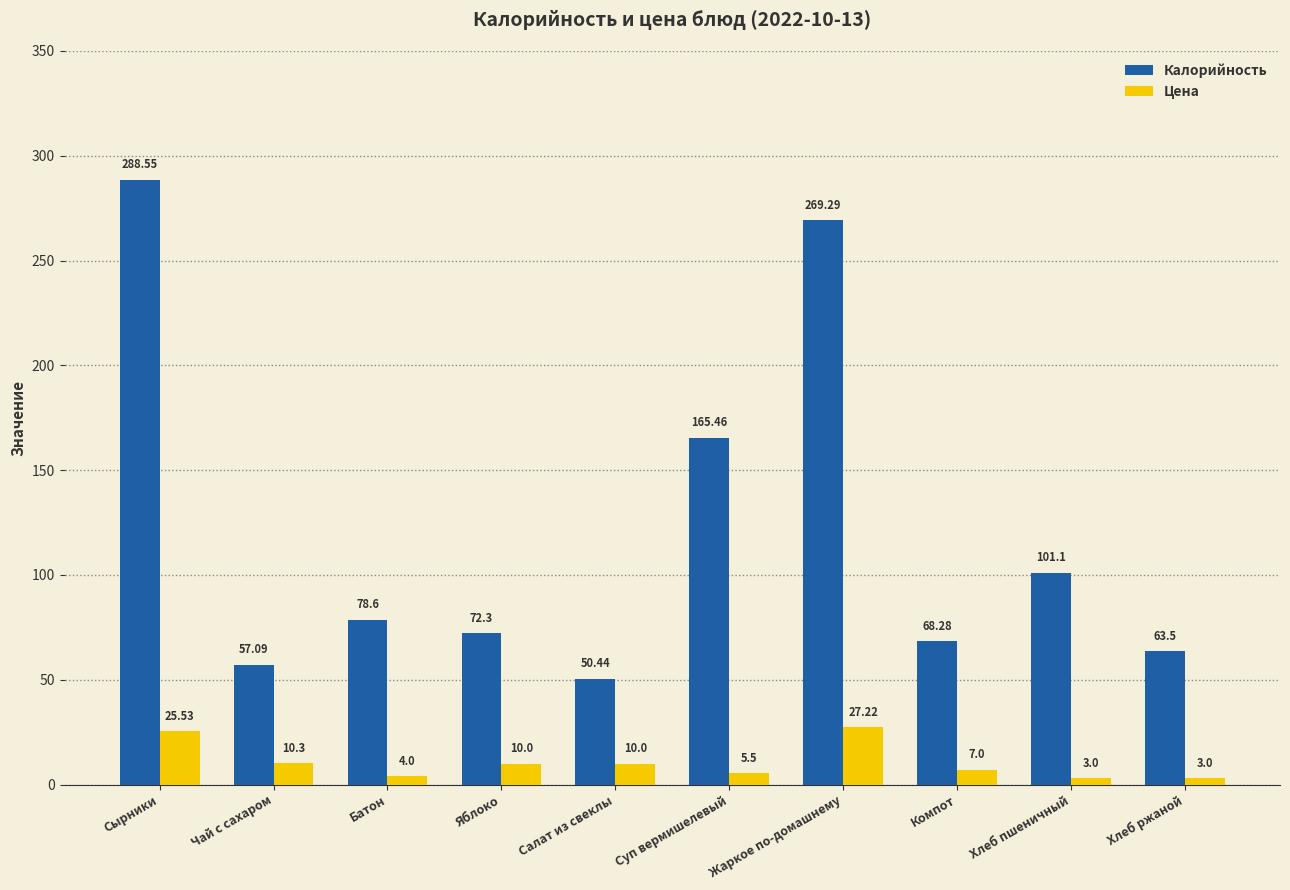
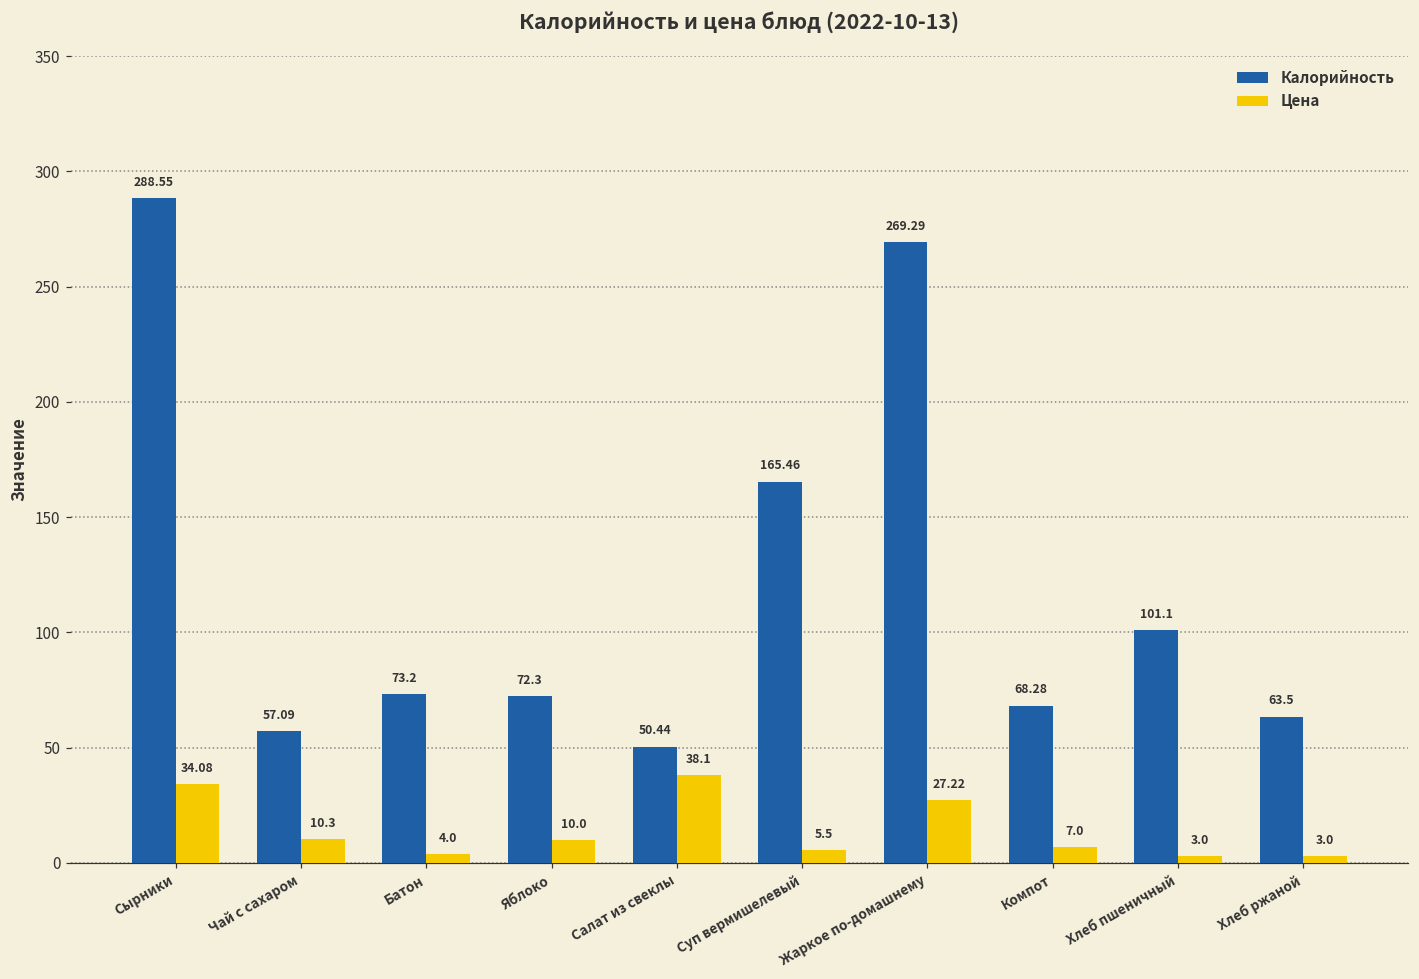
  {
    "Калорийность": {
      "Сырники": 288.55,
      "Чай с сахаром": 57.09,
-     "Батон": 78.6,
+     "Батон": 73.2,
      "Яблоко": 72.3,
      "Салат из свеклы": 50.44,
      "Суп вермишелевый": 165.46,
      "Жаркое по-домашнему": 269.29,
      "Компот": 68.28,
      "Хлеб пшеничный": 101.1,
      "Хлеб ржаной": 63.5
    },
    "Цена": {
-     "Сырники": 25.53,
+     "Сырники": 34.08,
      "Чай с сахаром": 10.3,
      "Батон": 4.0,
      "Яблоко": 10.0,
-     "Салат из свеклы": 10.0,
+     "Салат из свеклы": 38.1,
      "Суп вермишелевый": 5.5,
      "Жаркое по-домашнему": 27.22,
      "Компот": 7.0,
      "Хлеб пшеничный": 3.0,
      "Хлеб ржаной": 3.0
    }
  }
